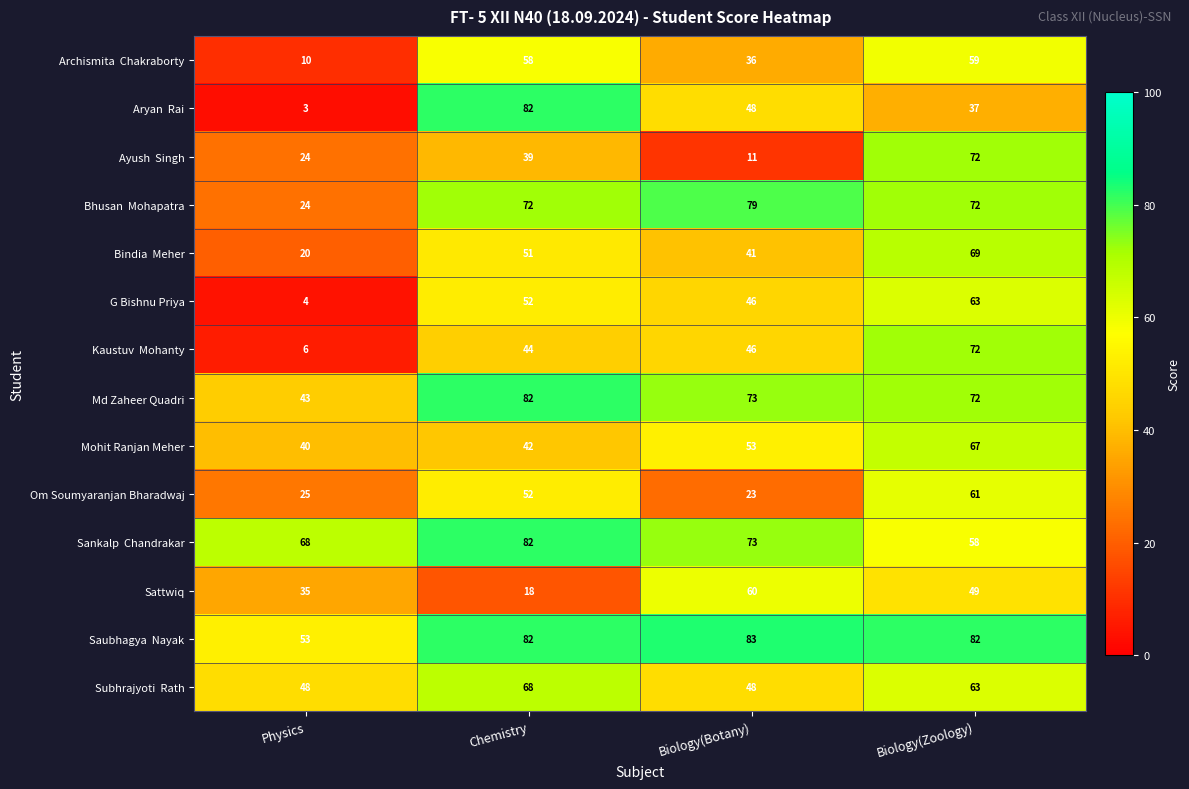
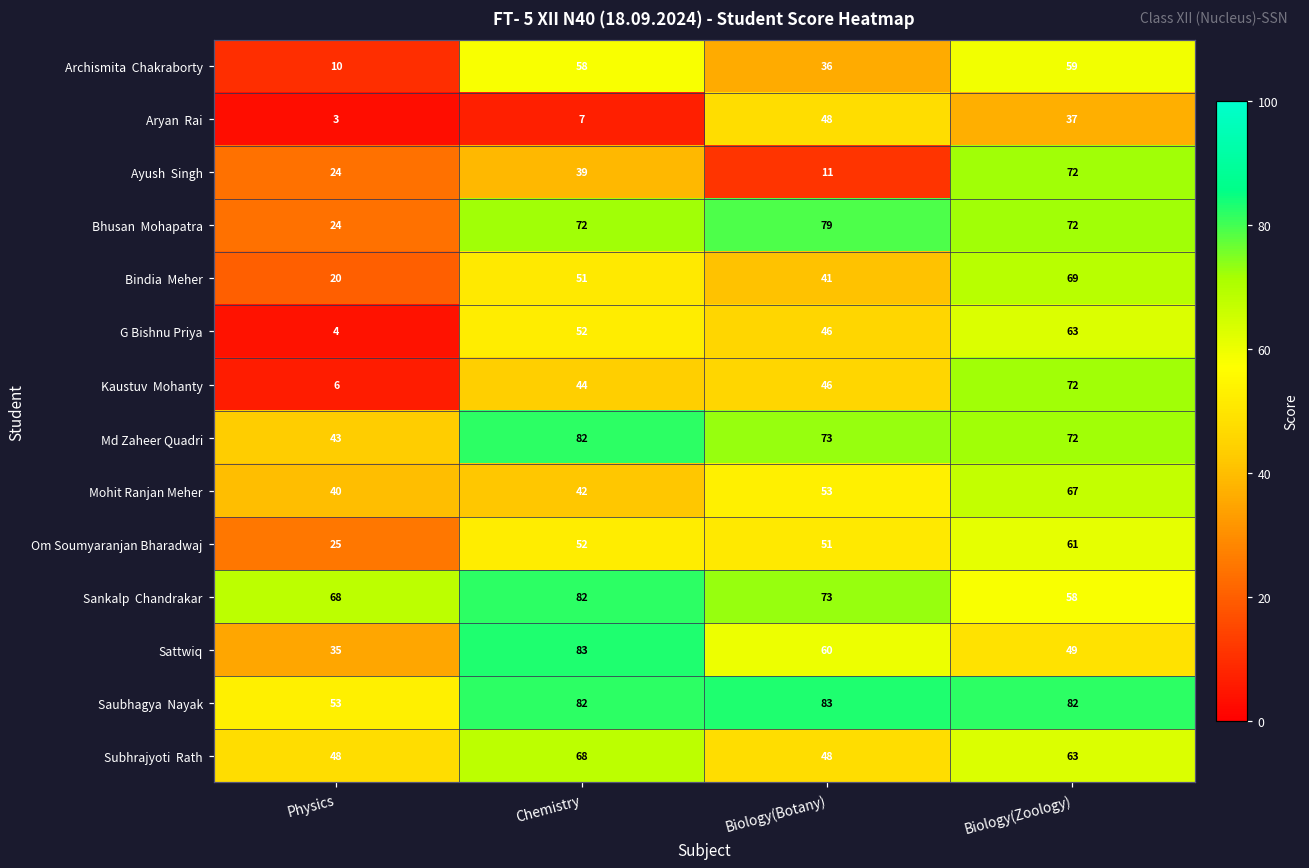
  {
    "Archismita Chakraborty": {
      "Physics": 10,
      "Chemistry": 58,
      "Biology(Botany)": 36,
      "Biology(Zoology)": 59
    },
    "Aryan Rai": {
      "Physics": 3,
-     "Chemistry": 82,
+     "Chemistry": 7,
      "Biology(Botany)": 48,
      "Biology(Zoology)": 37
    },
    "Ayush Singh": {
      "Physics": 24,
      "Chemistry": 39,
      "Biology(Botany)": 11,
      "Biology(Zoology)": 72
    },
    "Bhusan Mohapatra": {
      "Physics": 24,
      "Chemistry": 72,
      "Biology(Botany)": 79,
      "Biology(Zoology)": 72
    },
    "Bindia Meher": {
      "Physics": 20,
      "Chemistry": 51,
      "Biology(Botany)": 41,
      "Biology(Zoology)": 69
    },
    "G Bishnu Priya": {
      "Physics": 4,
      "Chemistry": 52,
      "Biology(Botany)": 46,
      "Biology(Zoology)": 63
    },
    "Kaustuv Mohanty": {
      "Physics": 6,
      "Chemistry": 44,
      "Biology(Botany)": 46,
      "Biology(Zoology)": 72
    },
    "Md Zaheer Quadri": {
      "Physics": 43,
      "Chemistry": 82,
      "Biology(Botany)": 73,
      "Biology(Zoology)": 72
    },
    "Mohit Ranjan Meher": {
      "Physics": 40,
      "Chemistry": 42,
      "Biology(Botany)": 53,
      "Biology(Zoology)": 67
    },
    "Om Soumyaranjan Bharadwaj": {
      "Physics": 25,
      "Chemistry": 52,
-     "Biology(Botany)": 23,
+     "Biology(Botany)": 51,
      "Biology(Zoology)": 61
    },
    "Sankalp Chandrakar": {
      "Physics": 68,
      "Chemistry": 82,
      "Biology(Botany)": 73,
      "Biology(Zoology)": 58
    },
    "Sattwiq": {
      "Physics": 35,
-     "Chemistry": 18,
+     "Chemistry": 83,
      "Biology(Botany)": 60,
      "Biology(Zoology)": 49
    },
    "Saubhagya Nayak": {
      "Physics": 53,
      "Chemistry": 82,
      "Biology(Botany)": 83,
      "Biology(Zoology)": 82
    },
    "Subhrajyoti Rath": {
      "Physics": 48,
      "Chemistry": 68,
      "Biology(Botany)": 48,
      "Biology(Zoology)": 63
    }
  }
